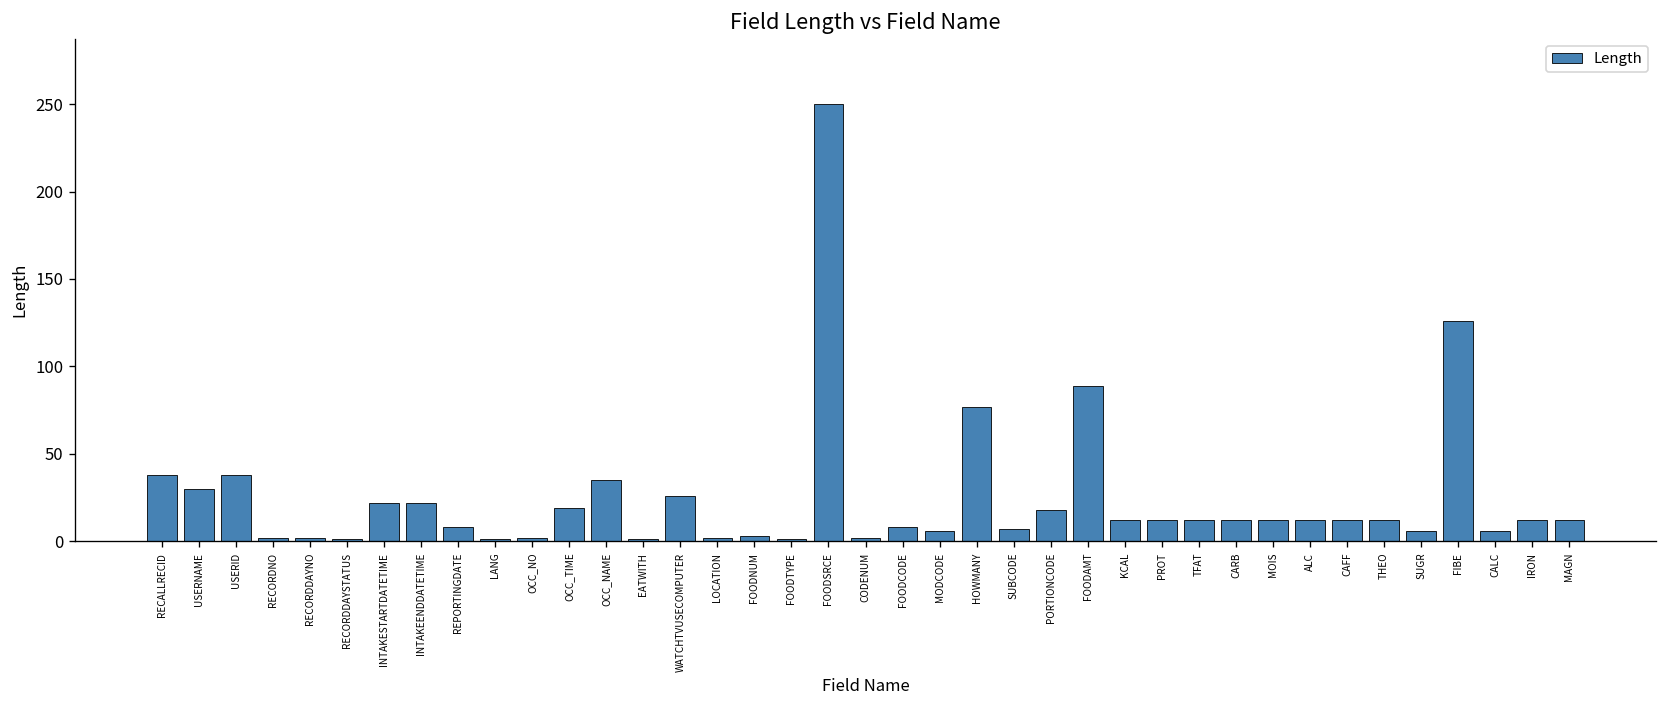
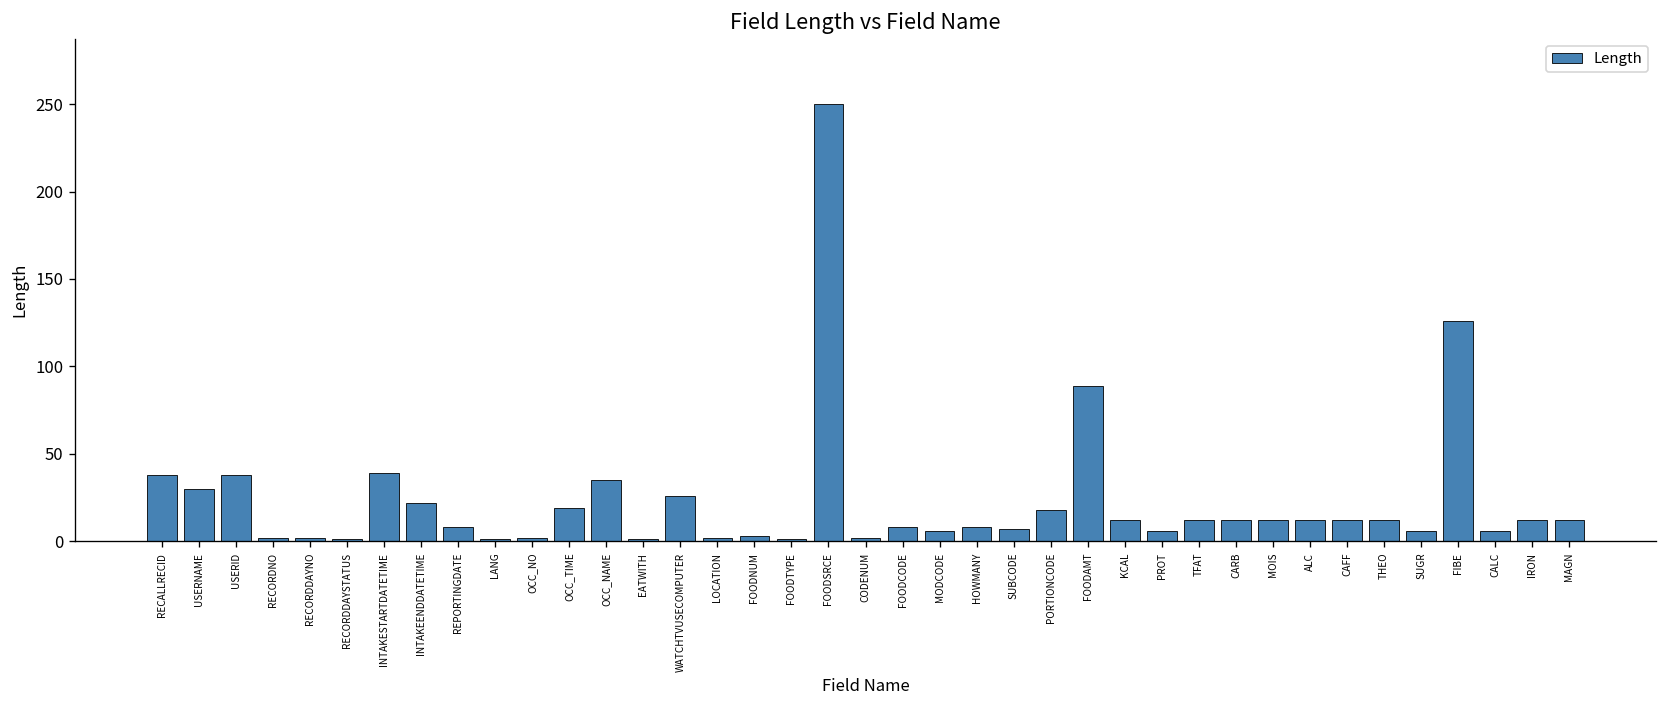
  {
    "RECALLRECID": 38,
    "USERNAME": 30,
    "USERID": 38,
    "RECORDNO": 2,
    "RECORDDAYNO": 2,
-   "INTAKESTARTDATETIME": 22,
+   "INTAKESTARTDATETIME": 39,
    "INTAKEENDDATETIME": 22,
    "REPORTINGDATE": 8,
    "OCC_NO": 2,
    "OCC_TIME": 19,
    "OCC_NAME": 35,
    "WATCHTVUSECOMPUTER": 26,
    "LOCATION": 2,
    "FOODNUM": 3,
    "FOODSRCE": 250,
    "CODENUM": 2,
    "FOODCODE": 8,
    "MODCODE": 6,
-   "HOWMANY": 77,
+   "HOWMANY": 8,
    "SUBCODE": 7,
    "PORTIONCODE": 18,
    "FOODAMT": 89,
    "KCAL": 12,
-   "PROT": 12,
+   "PROT": 6,
    "TFAT": 12,
    "CARB": 12,
    "MOIS": 12,
    "ALC": 12,
    "CAFF": 12,
    "THEO": 12,
    "SUGR": 6,
    "FIBE": 126,
    "CALC": 6,
    "IRON": 12,
    "MAGN": 12
  }
